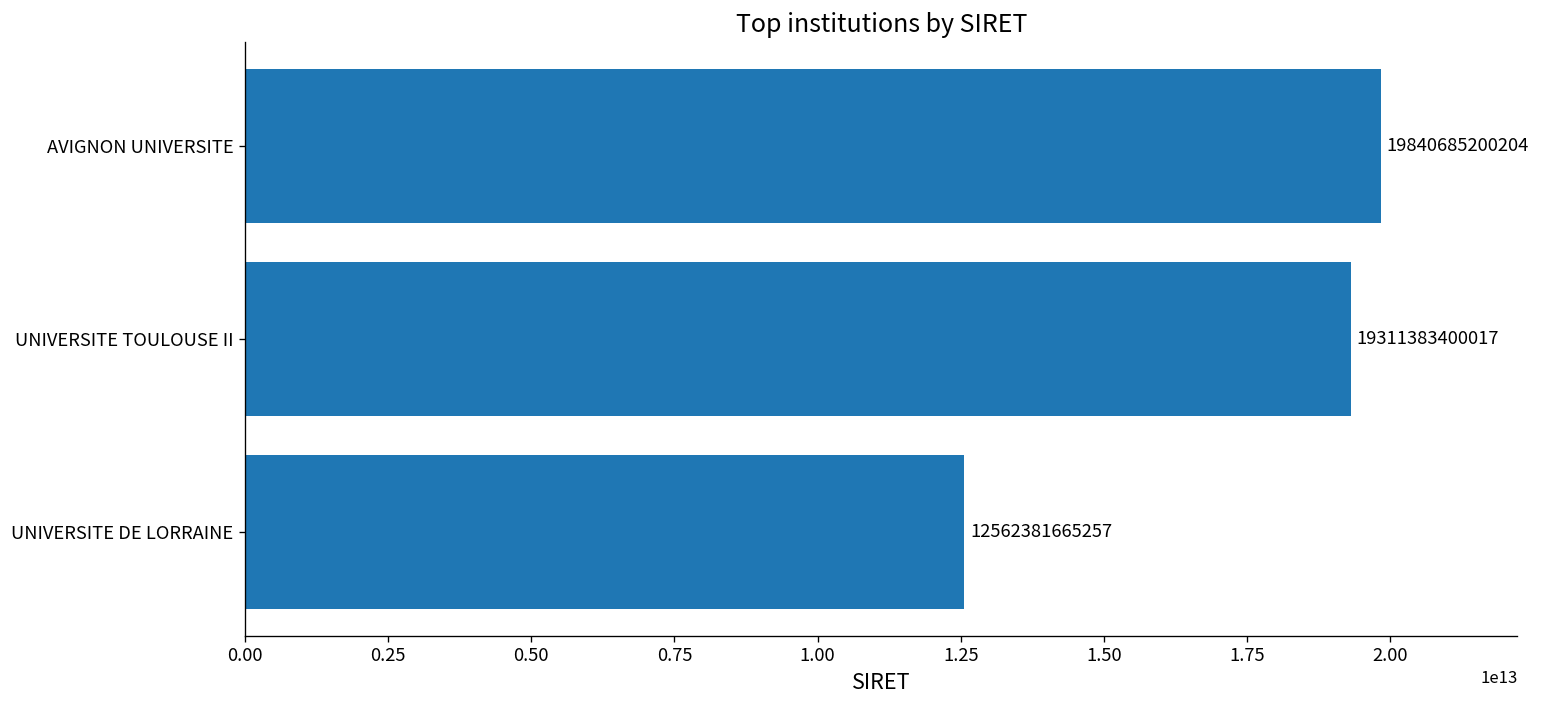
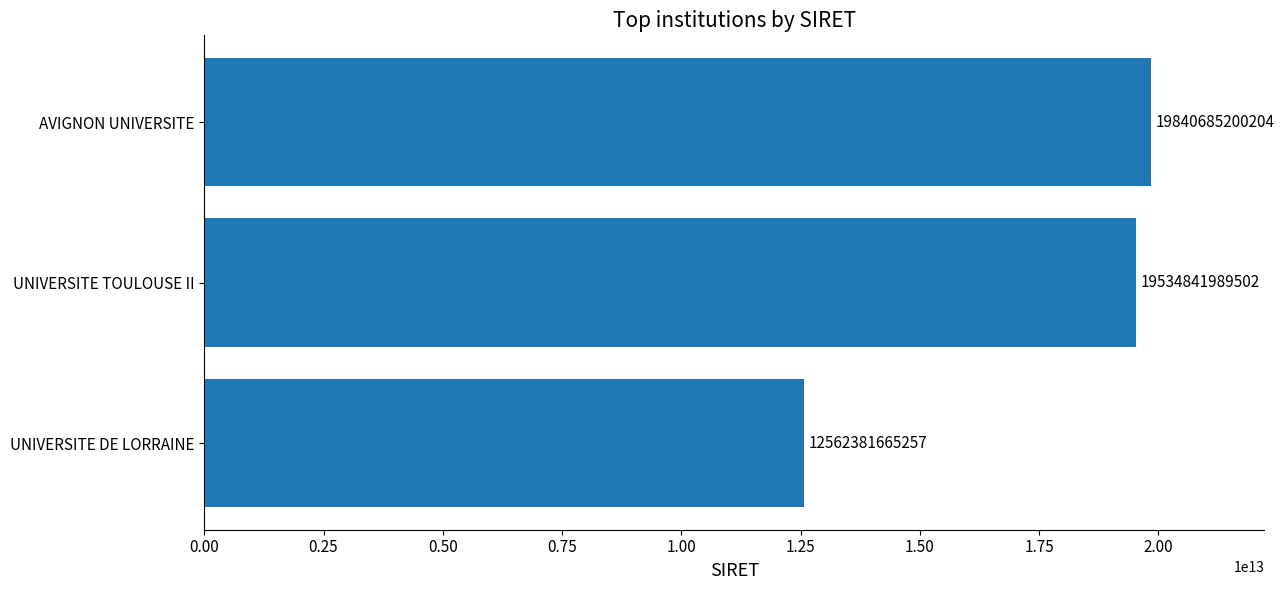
  {
    "AVIGNON UNIVERSITE": 19840685200204,
-   "UNIVERSITE TOULOUSE II": 19311383400017,
+   "UNIVERSITE TOULOUSE II": 19534841989502,
    "UNIVERSITE DE LORRAINE": 12562381665257
  }
